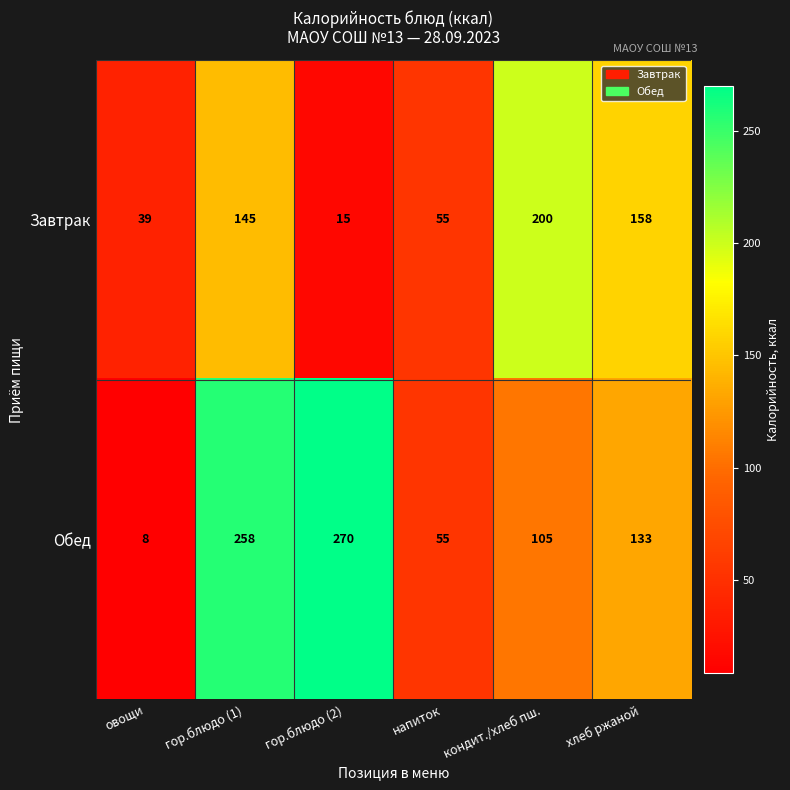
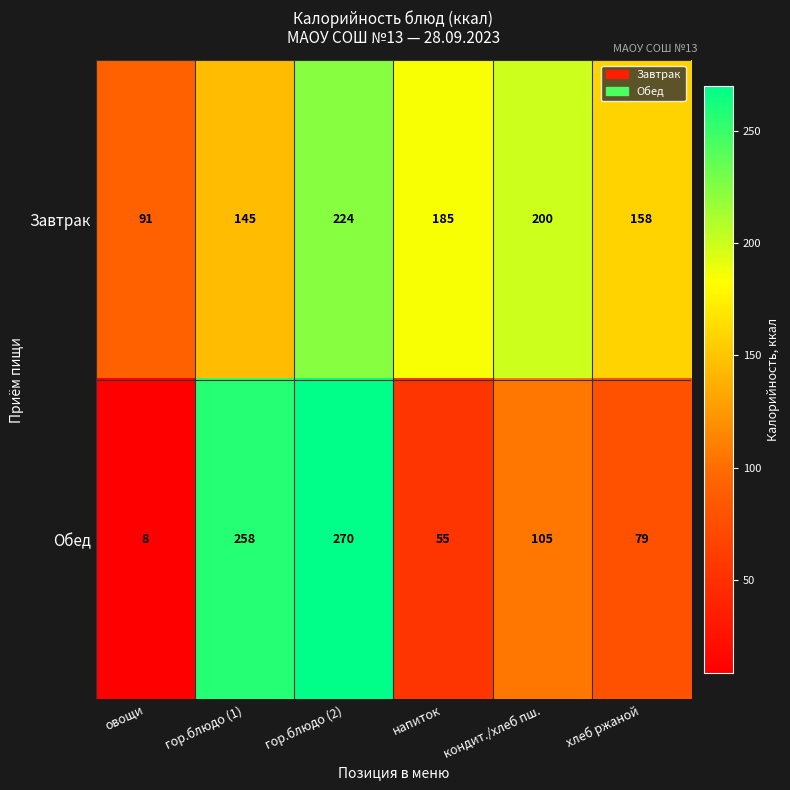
  {
    "Завтрак": {
-     "овощи": 39,
+     "овощи": 91,
      "гор.блюдо (1)": 145,
-     "гор.блюдо (2)": 15,
-     "напиток": 55,
+     "гор.блюдо (2)": 224,
+     "напиток": 185,
      "кондит./хлеб пш.": 200,
      "хлеб ржаной": 158
    },
    "Обед": {
      "овощи": 8,
      "гор.блюдо (1)": 258,
      "гор.блюдо (2)": 270,
      "напиток": 55,
      "кондит./хлеб пш.": 105,
-     "хлеб ржаной": 133
+     "хлеб ржаной": 79
    }
  }
